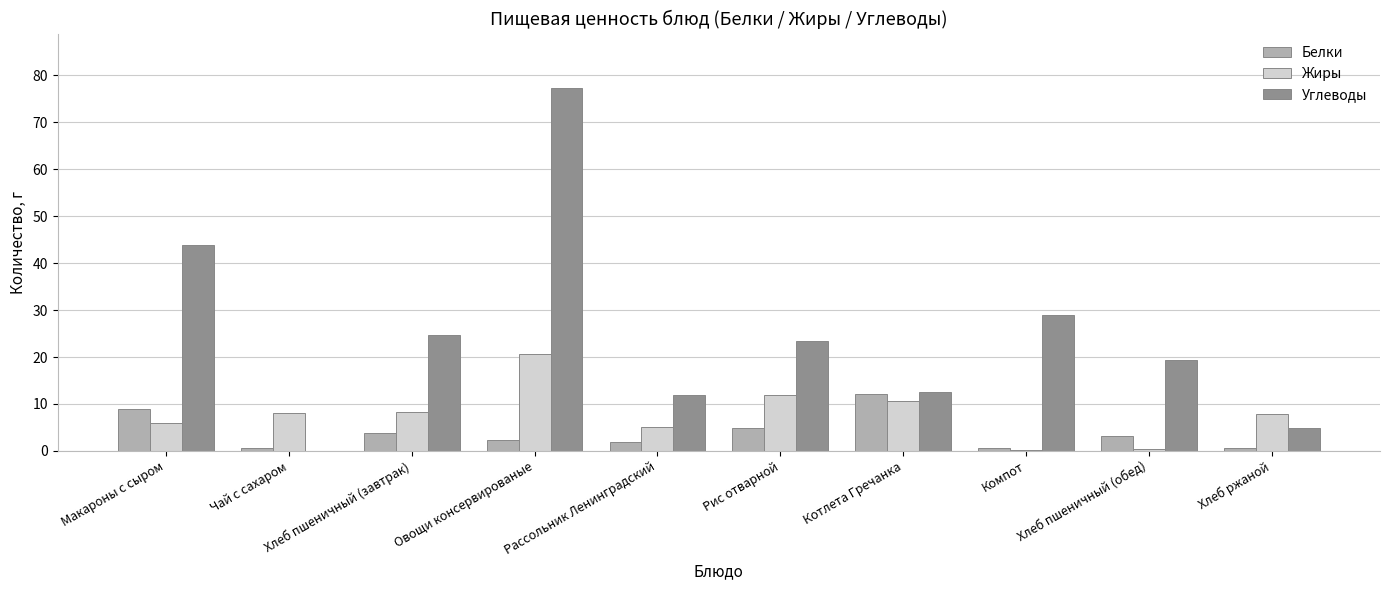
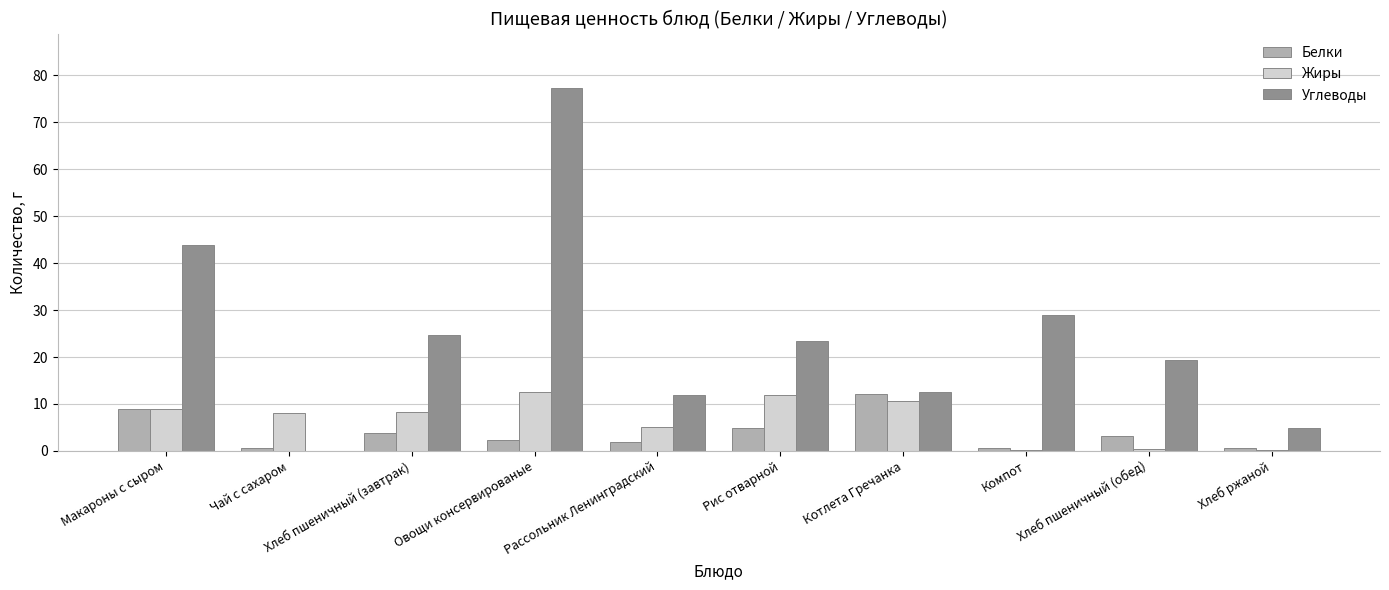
  {
    "Жиры": {
-     "Макароны с сыром": 6,
+     "Макароны с сыром": 9,
      "Чай с сахаром": 8,
      "Хлеб пшеничный (завтрак)": 8,
-     "Овощи консервированые": 21,
+     "Овощи консервированые": 13,
      "Рассольник Ленинградский": 5,
      "Рис отварной": 12,
      "Котлета Гречанка": 11,
-     "Хлеб ржаной": 8
+     "Хлеб ржаной": 0
    }
  }
